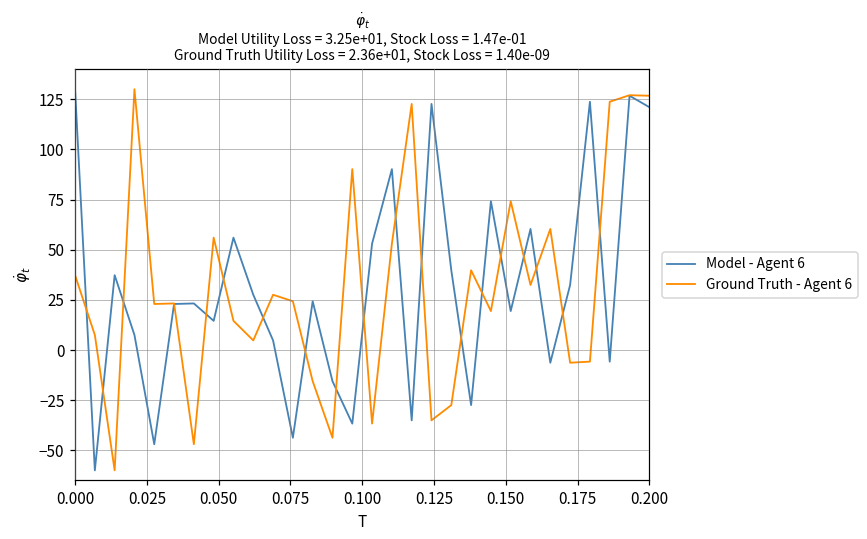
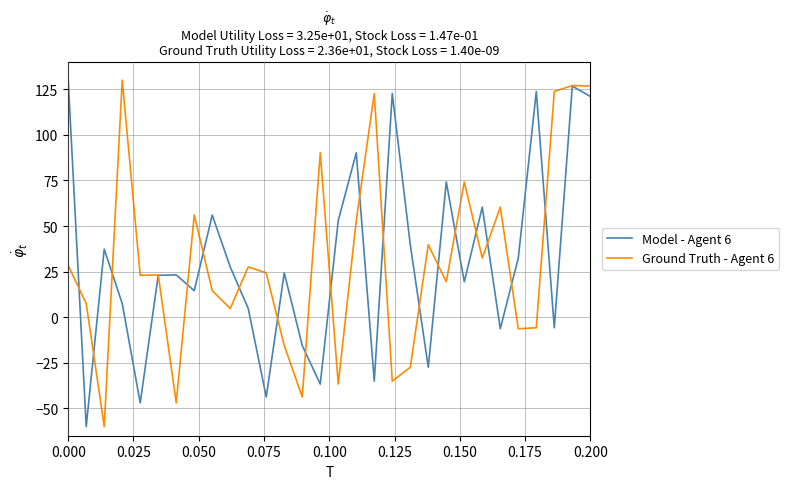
  {
    "Model - Agent 6": {
      "0.000": 130,
      "0.200": 121
    },
    "Ground Truth - Agent 6": {
-     "0.000": 37,
+     "0.000": 28,
      "0.200": 127
    }
  }
